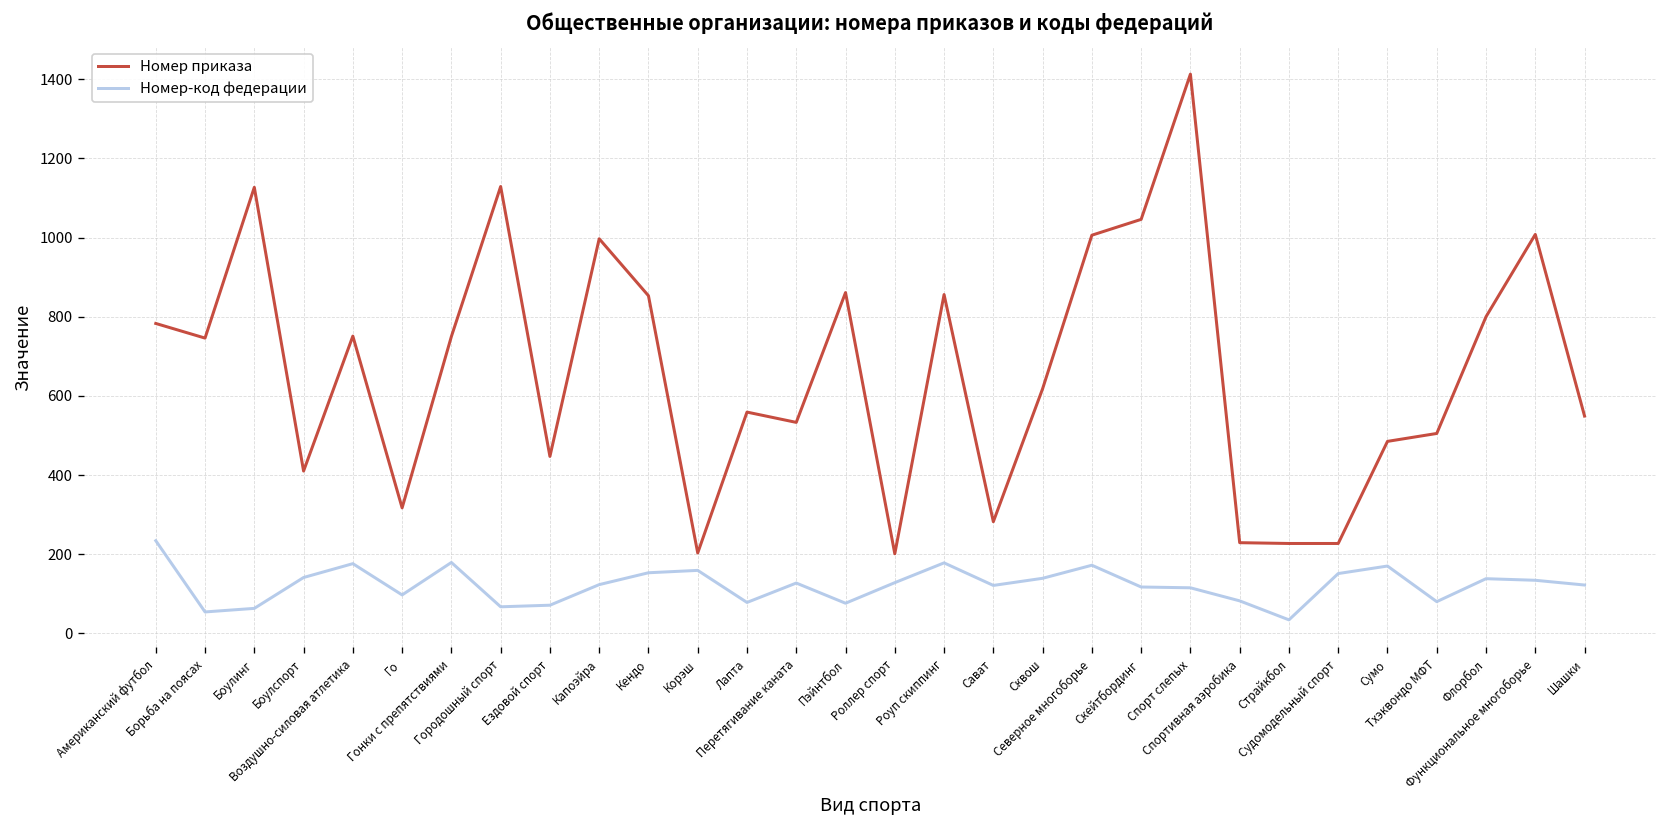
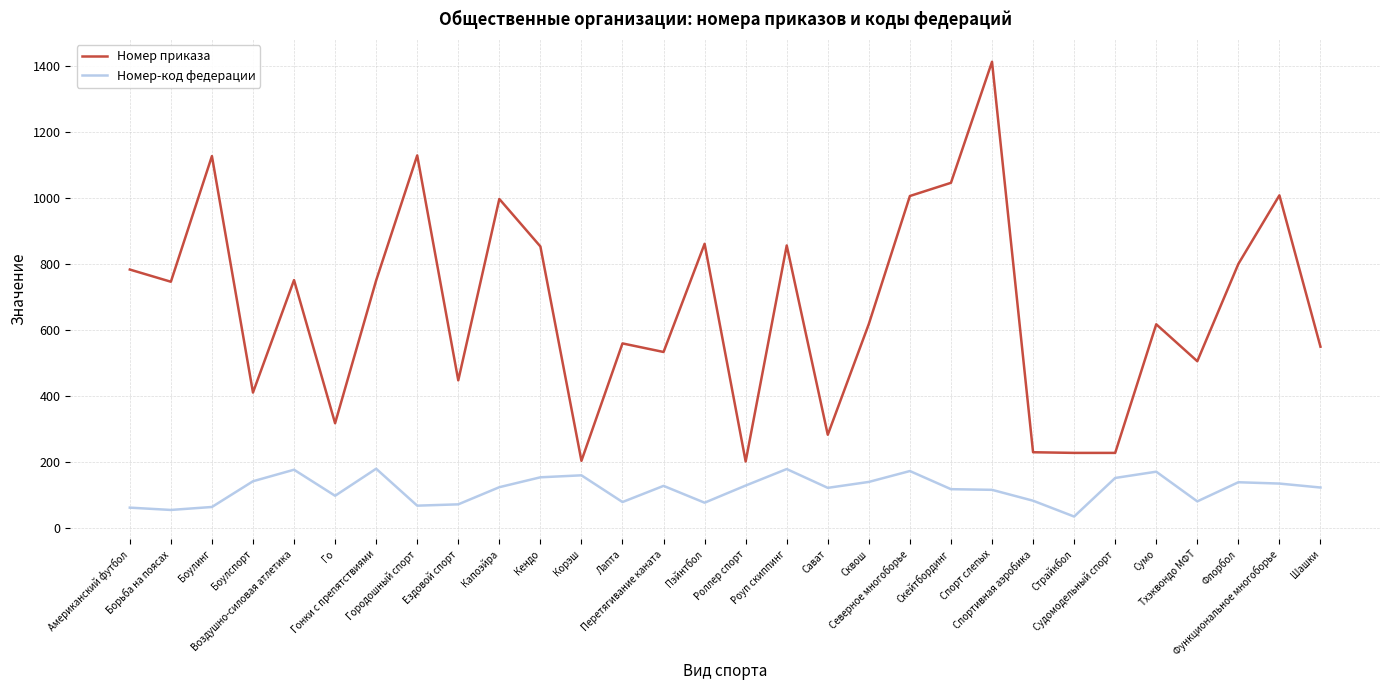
  {
    "Номер приказа": {
      "Американский футбол": 780,
      "Борьба на поясах": 750,
      "Боулинг": 1130,
      "Боулспорт": 410,
      "Воздушно-силовая атлетика": 750,
      "Го": 320,
      "Гонки с препятствиями": 750,
      "Городошный спорт": 1130,
      "Ездовой спорт": 450,
      "Капоэйра": 1000,
      "Кендо": 850,
      "Корэш": 200,
      "Лапта": 560,
      "Перетягивание каната": 530,
      "Пэйнтбол": 860,
      "Роллер спорт": 200,
      "Роуп скиппинг": 860,
      "Сават": 280,
      "Сквош": 620,
      "Северное многоборье": 1010,
      "Скейтбординг": 1050,
      "Спорт слепых": 1410,
      "Спортивная аэробика": 230,
      "Страйкбол": 230,
      "Судомодельный спорт": 230,
-     "Сумо": 490,
+     "Сумо": 620,
      "Тхэквондо МФТ": 510,
      "Флорбол": 800,
      "Функциональное многоборье": 1010,
      "Шашки": 550
    },
    "Номер-код федерации": {
-     "Американский футбол": 230,
+     "Американский футбол": 60,
      "Борьба на поясах": 50,
      "Боулинг": 60,
      "Боулспорт": 140,
      "Воздушно-силовая атлетика": 180,
      "Го": 100,
      "Гонки с препятствиями": 180,
      "Городошный спорт": 70,
      "Ездовой спорт": 70,
      "Капоэйра": 120,
      "Кендо": 150,
      "Корэш": 160,
      "Лапта": 80,
      "Перетягивание каната": 130,
      "Пэйнтбол": 80,
      "Роллер спорт": 130,
      "Роуп скиппинг": 180,
      "Сават": 120,
      "Сквош": 140,
      "Северное многоборье": 170,
      "Скейтбординг": 120,
      "Спорт слепых": 120,
      "Спортивная аэробика": 80,
      "Страйкбол": 30,
      "Судомодельный спорт": 150,
      "Сумо": 170,
      "Тхэквондо МФТ": 80,
      "Флорбол": 140,
      "Функциональное многоборье": 130,
      "Шашки": 120
    }
  }
